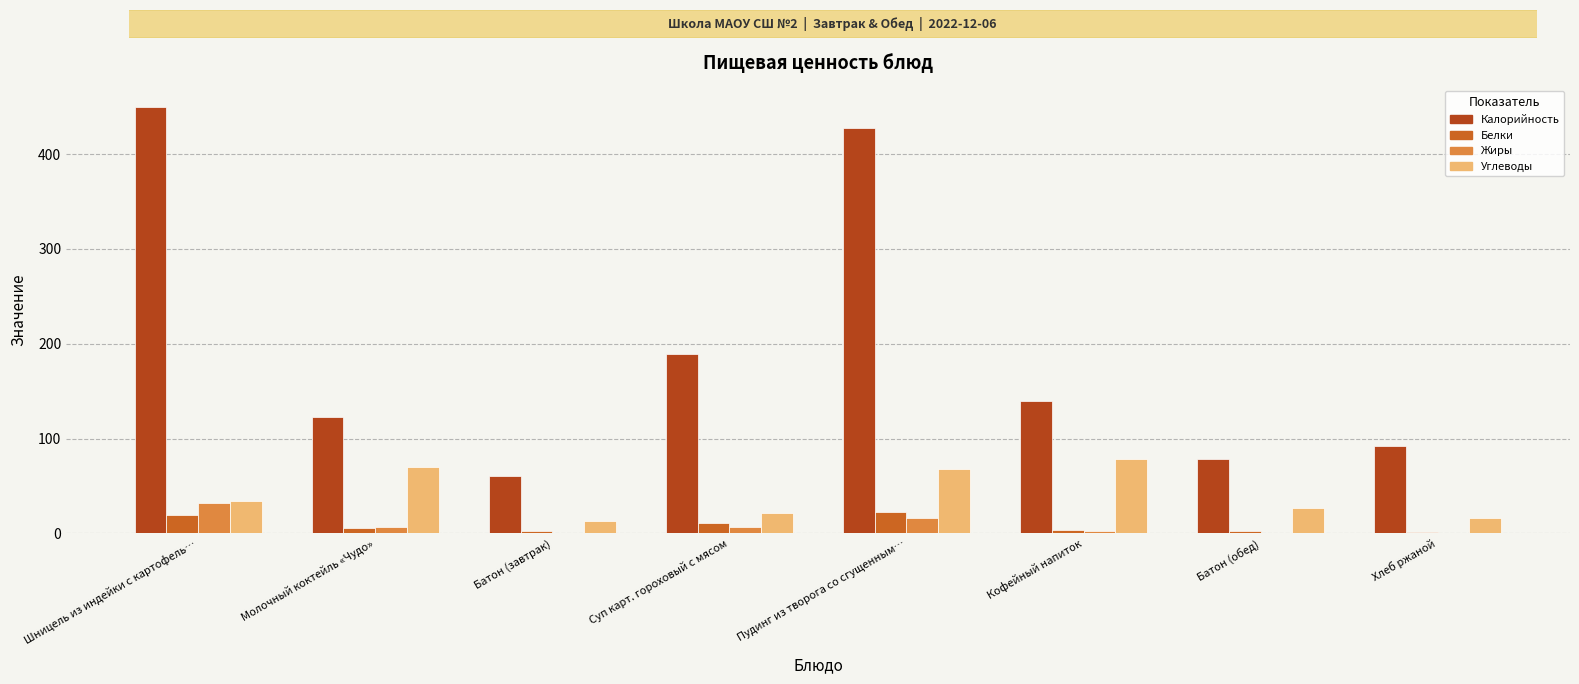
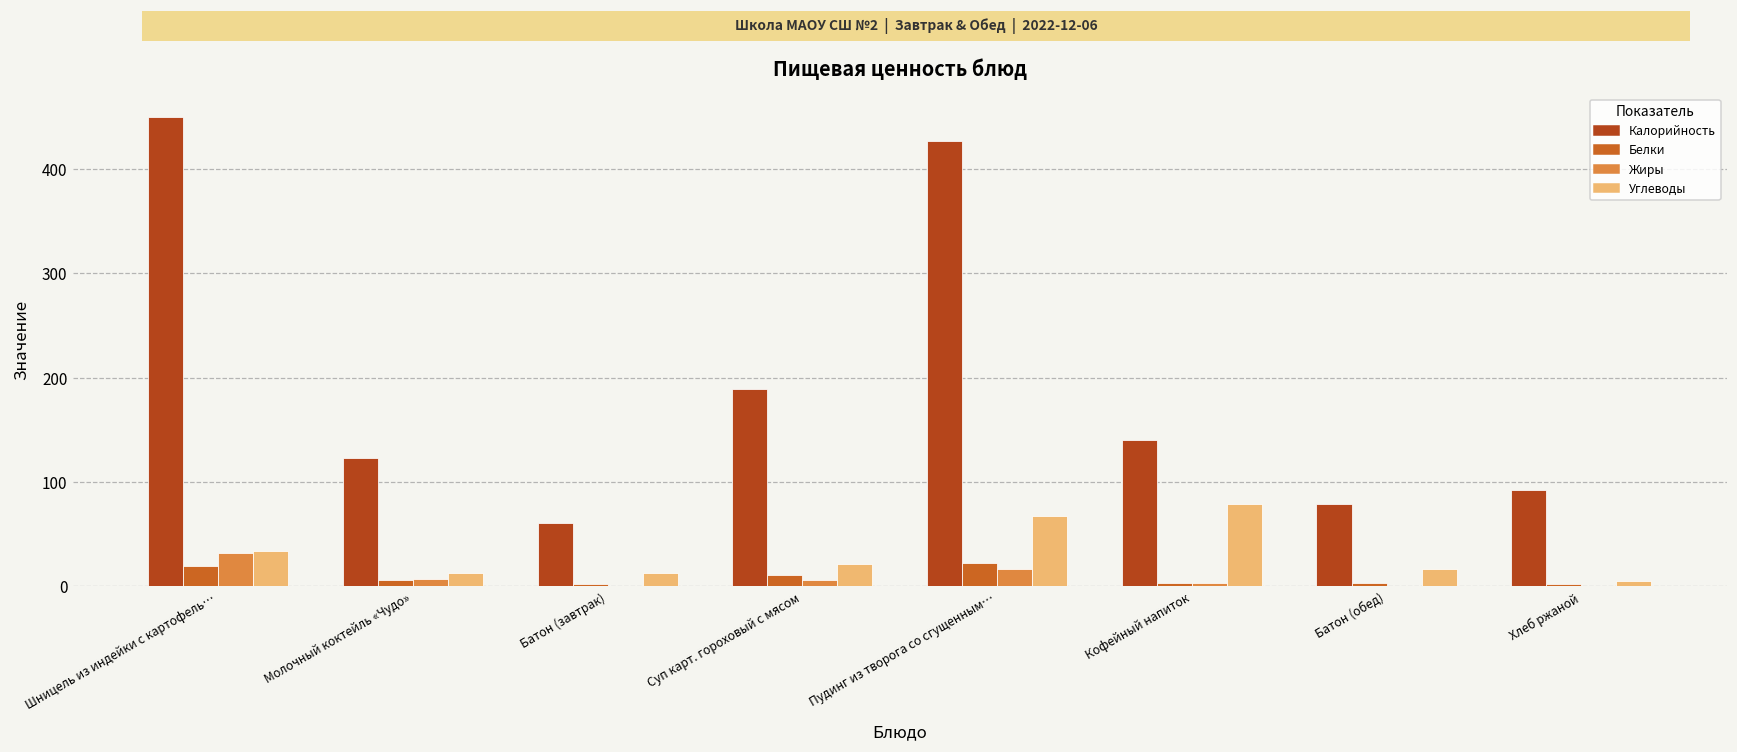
  {
    "Углеводы": {
      "Шницель из индейки с картофель…": 30,
-     "Молочный коктейль «Чудо»": 70,
+     "Молочный коктейль «Чудо»": 10,
      "Батон (завтрак)": 10,
      "Суп карт. гороховый с мясом": 20,
      "Пудинг из творога со сгущенным…": 70,
      "Кофейный напиток": 80,
-     "Батон (обед)": 30,
-     "Хлеб ржаной": 20
+     "Батон (обед)": 20,
+     "Хлеб ржаной": 10
    }
  }
